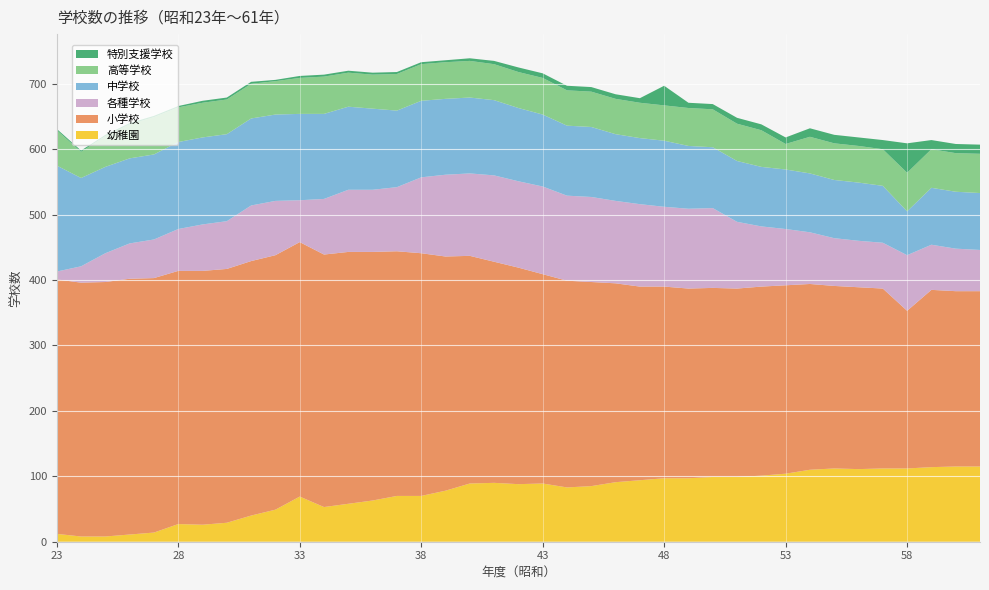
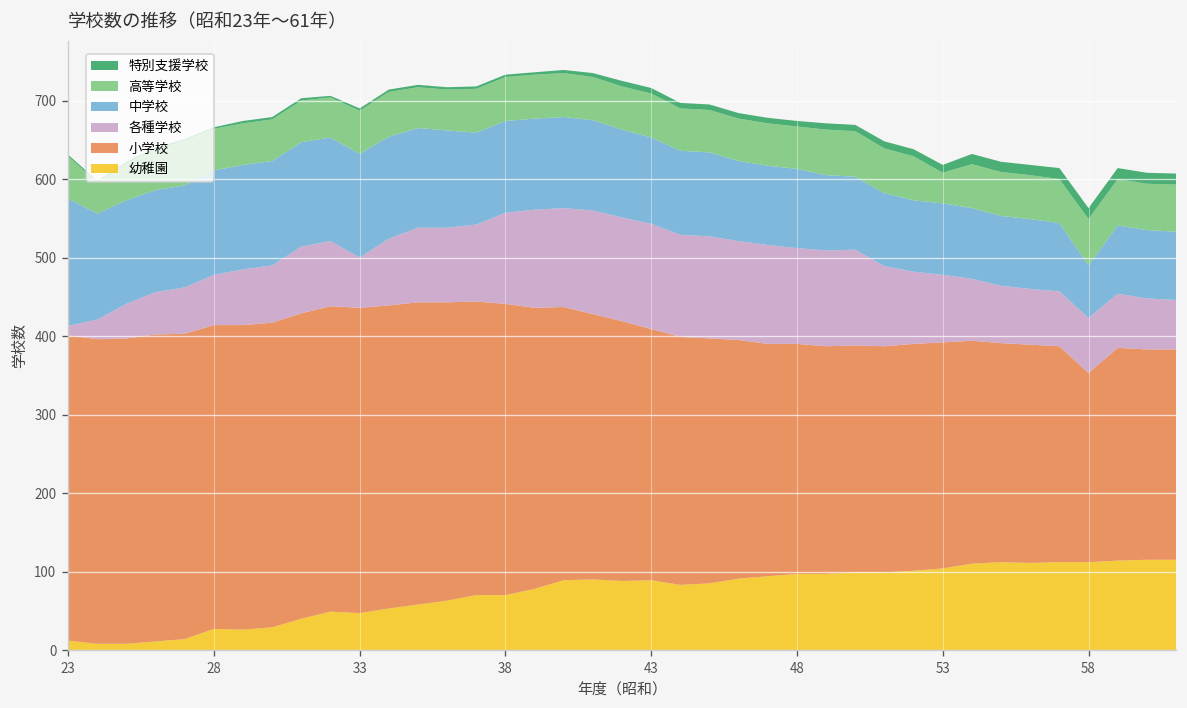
  {
    "幼稚園": {
      "23": 10,
      "28": 30,
-     "33": 70,
+     "33": 50,
      "38": 70,
      "43": 90,
      "48": 100,
      "53": 100,
      "58": 110
    },
    "小学校": {
      "23": 390,
      "28": 390,
      "33": 390,
      "38": 370,
      "43": 320,
      "48": 290,
      "53": 290,
      "58": 240
    },
    "各種学校": {
      "23": 10,
      "28": 60,
      "33": 60,
      "38": 120,
      "43": 130,
      "48": 120,
      "53": 90,
-     "58": 90
+     "58": 70
    },
    "中学校": {
      "23": 160,
      "33": 130,
      "38": 120,
      "43": 110,
      "48": 100,
      "53": 90,
      "58": 70
    },
    "高等学校": {
      "43": 60,
      "48": 50,
      "53": 40,
      "58": 60
    },
    "特別支援学校": {
      "43": 10,
-     "48": 30,
+     "48": 10,
      "53": 10,
-     "58": 50
+     "58": 10
    }
  }
